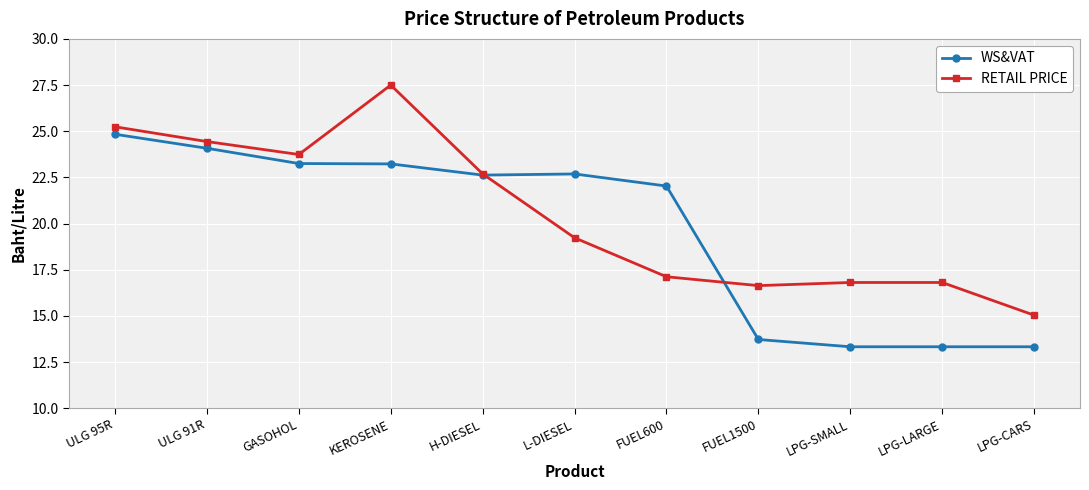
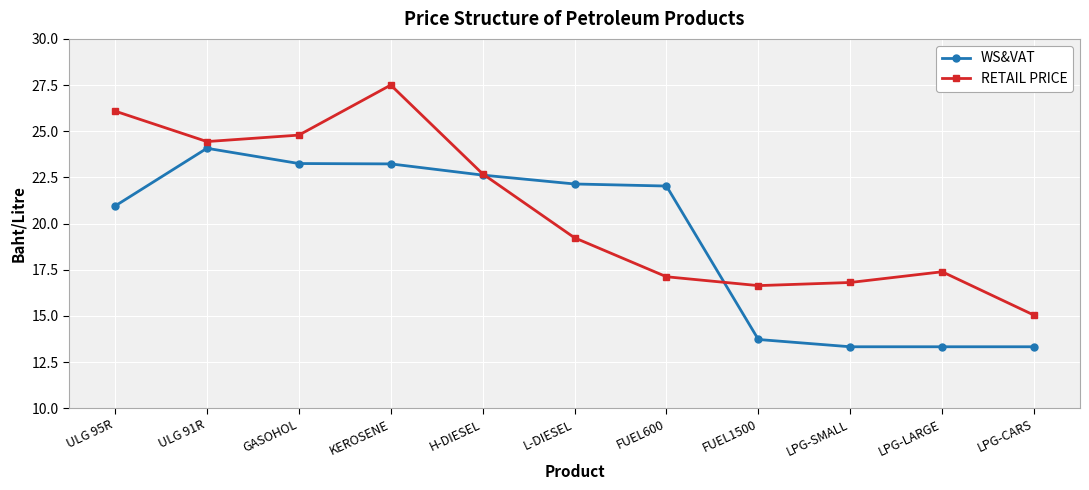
  {
    "WS&VAT": {
-     "ULG 95R": 24.8,
+     "ULG 95R": 21.0,
      "ULG 91R": 24.1,
      "GASOHOL": 23.3,
      "KEROSENE": 23.2,
-     "L-DIESEL": 22.7,
+     "L-DIESEL": 22.1,
      "FUEL600": 22.0,
      "FUEL1500": 13.7,
      "LPG-SMALL": 13.3,
      "LPG-LARGE": 13.3,
      "LPG-CARS": 13.3
    },
    "RETAIL PRICE": {
-     "ULG 95R": 25.2,
+     "ULG 95R": 26.1,
      "ULG 91R": 24.4,
-     "GASOHOL": 23.7,
+     "GASOHOL": 24.8,
      "KEROSENE": 27.5,
      "L-DIESEL": 19.2,
      "FUEL600": 17.1,
      "FUEL1500": 16.6,
      "LPG-SMALL": 16.8,
-     "LPG-LARGE": 16.8,
+     "LPG-LARGE": 17.4,
      "LPG-CARS": 15.0
    }
  }
